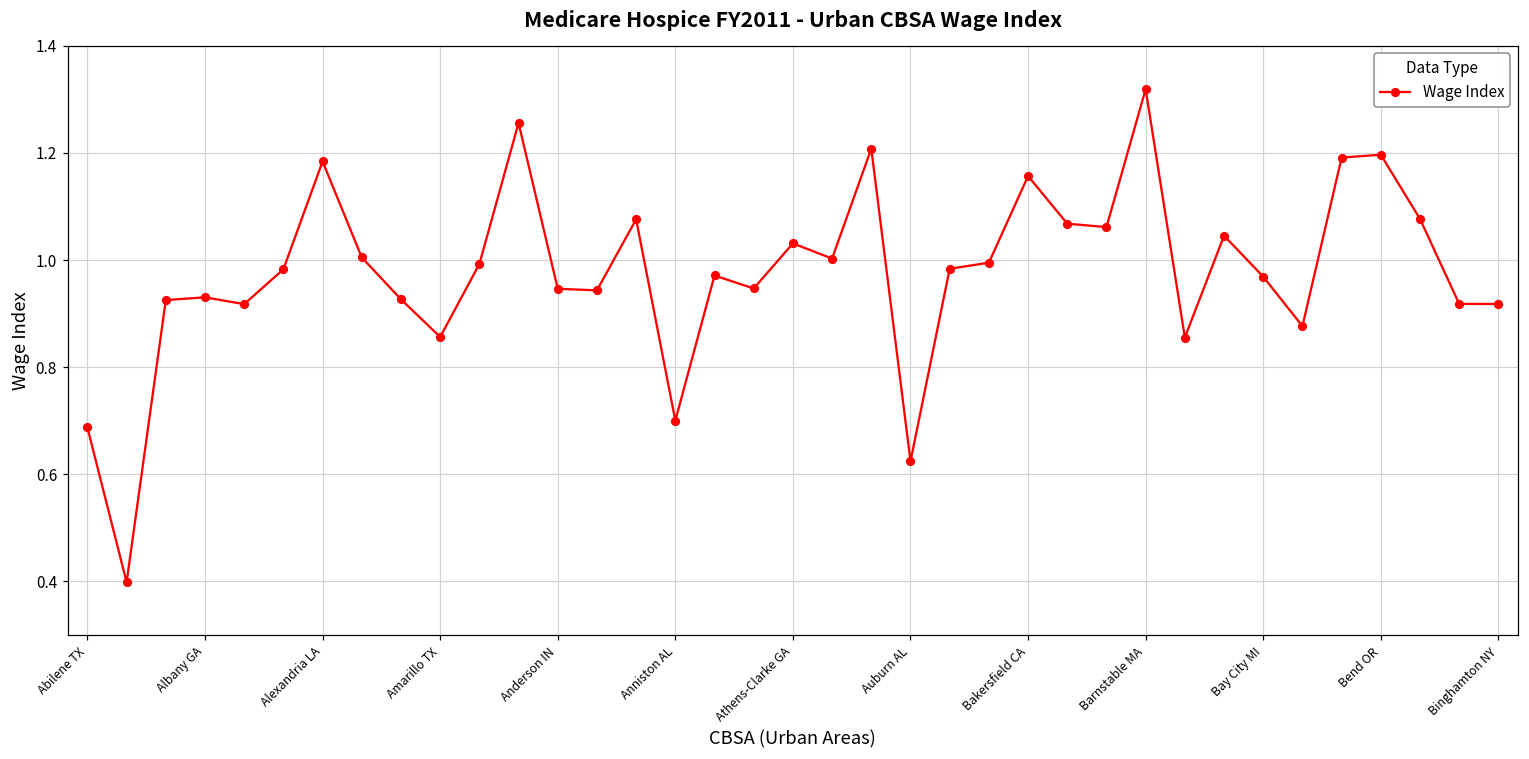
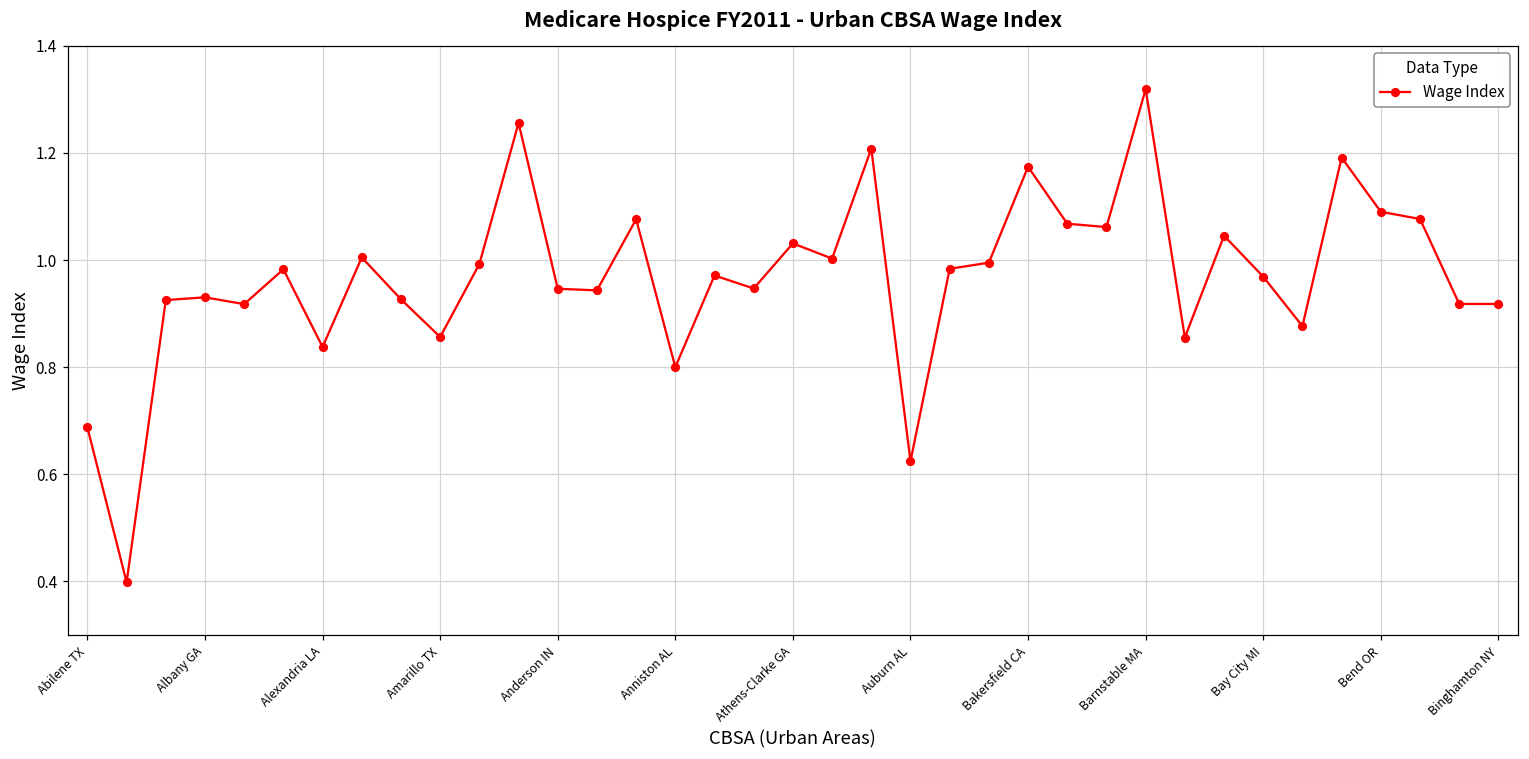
  {
    "Abilene TX": 0.69,
    "Albany GA": 0.93,
-   "Alexandria LA": 1.18,
+   "Alexandria LA": 0.84,
    "Amarillo TX": 0.86,
    "Anderson IN": 0.95,
-   "Anniston AL": 0.7,
+   "Anniston AL": 0.8,
    "Athens-Clarke GA": 1.03,
    "Auburn AL": 0.62,
-   "Bakersfield CA": 1.16,
+   "Bakersfield CA": 1.17,
    "Barnstable MA": 1.32,
    "Bay City MI": 0.97,
-   "Bend OR": 1.20,
+   "Bend OR": 1.09,
    "Binghamton NY": 0.92
  }
